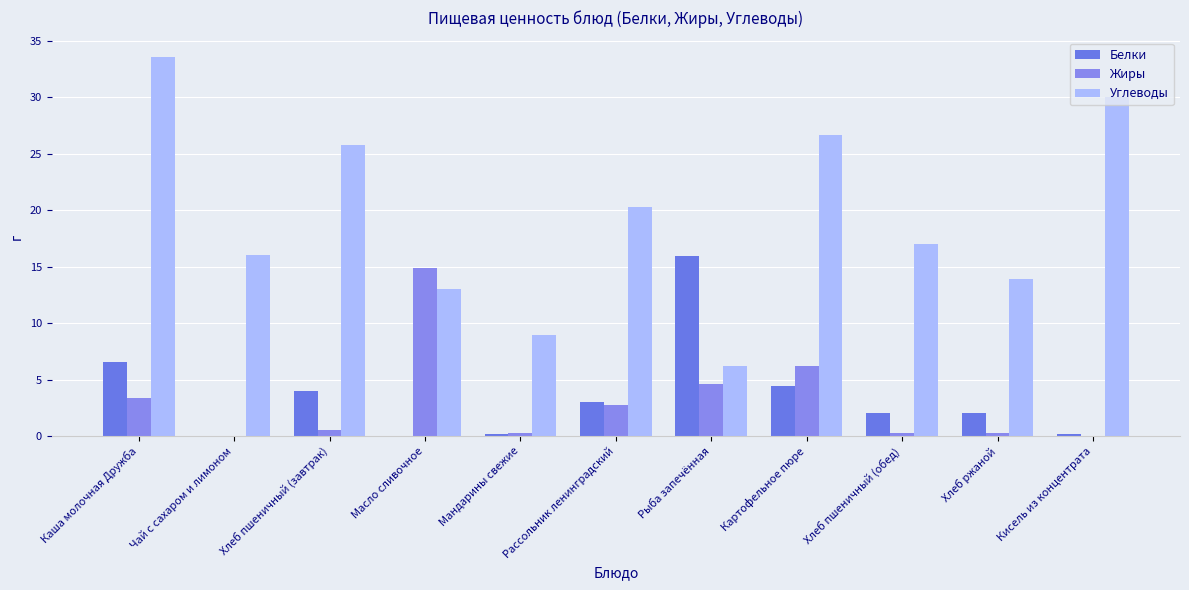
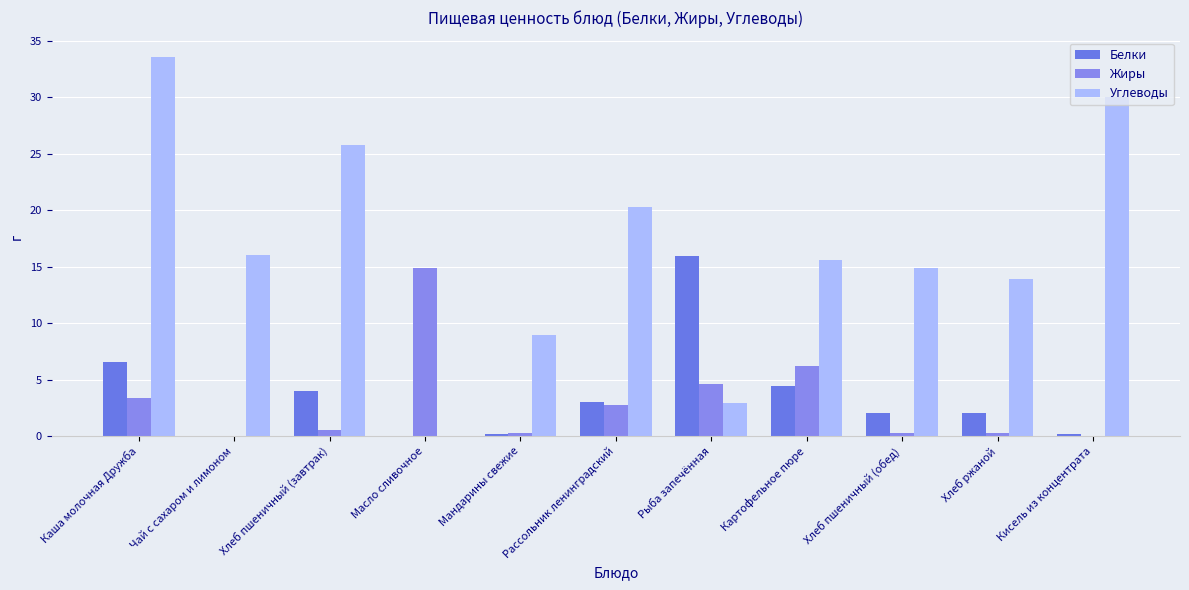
  {
    "Углеводы": {
      "Каша молочная Дружба": 33.6,
      "Чай с сахаром и лимоном": 16.0,
      "Хлеб пшеничный (завтрак)": 25.8,
-     "Масло сливочное": 13,
+     "Масло сливочное": 0,
      "Мандарины свежие": 9.0,
      "Рассольник ленинградский": 20.3,
-     "Рыба запечённая": 6.2,
-     "Картофельное пюре": 26.7,
-     "Хлеб пшеничный (обед)": 17.0,
+     "Рыба запечённая": 2.9,
+     "Картофельное пюре": 15.6,
+     "Хлеб пшеничный (обед)": 14.9,
      "Хлеб ржаной": 13.9
    }
  }
